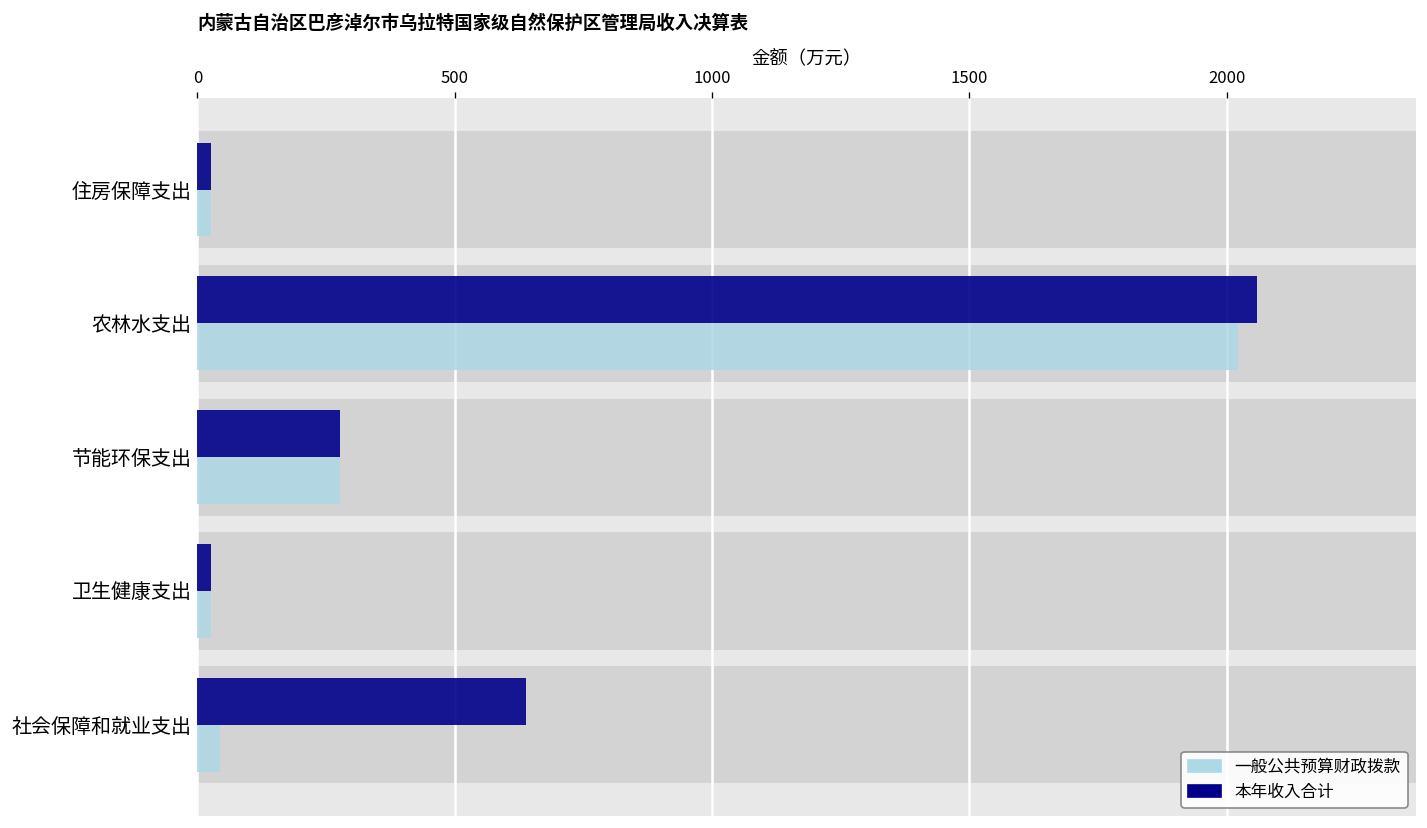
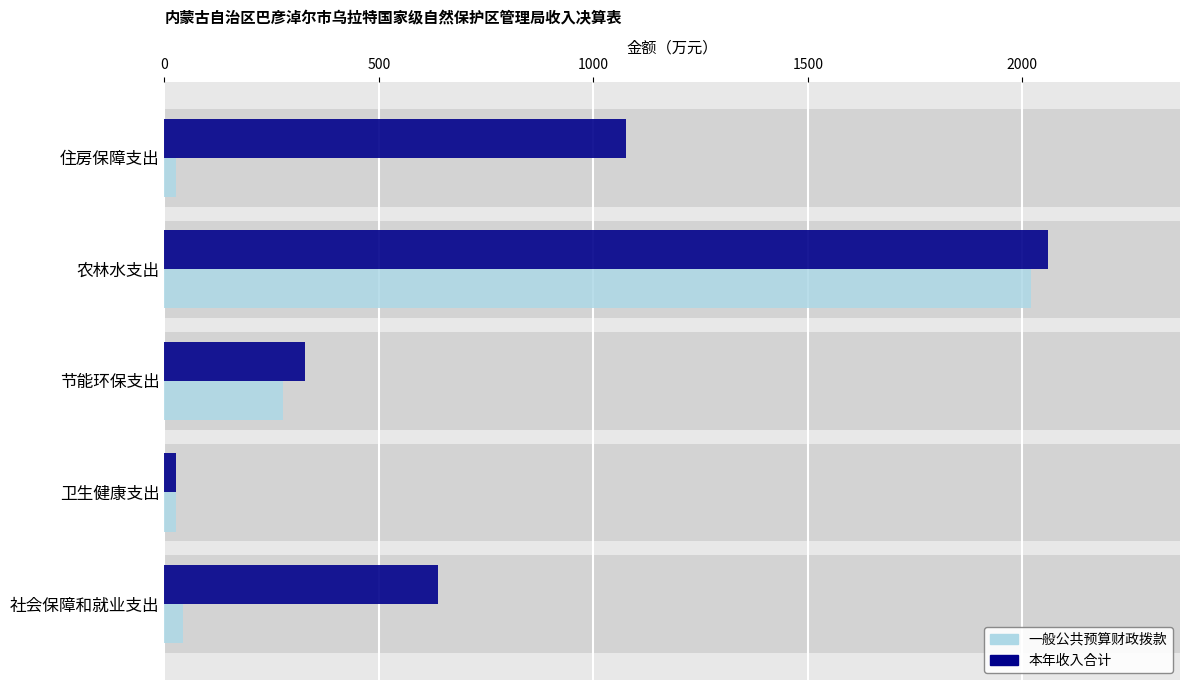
  {
    "本年收入合计": {
-     "住房保障支出": 30,
-     "节能环保支出": 280
+     "住房保障支出": 1080,
+     "节能环保支出": 330
    }
  }
